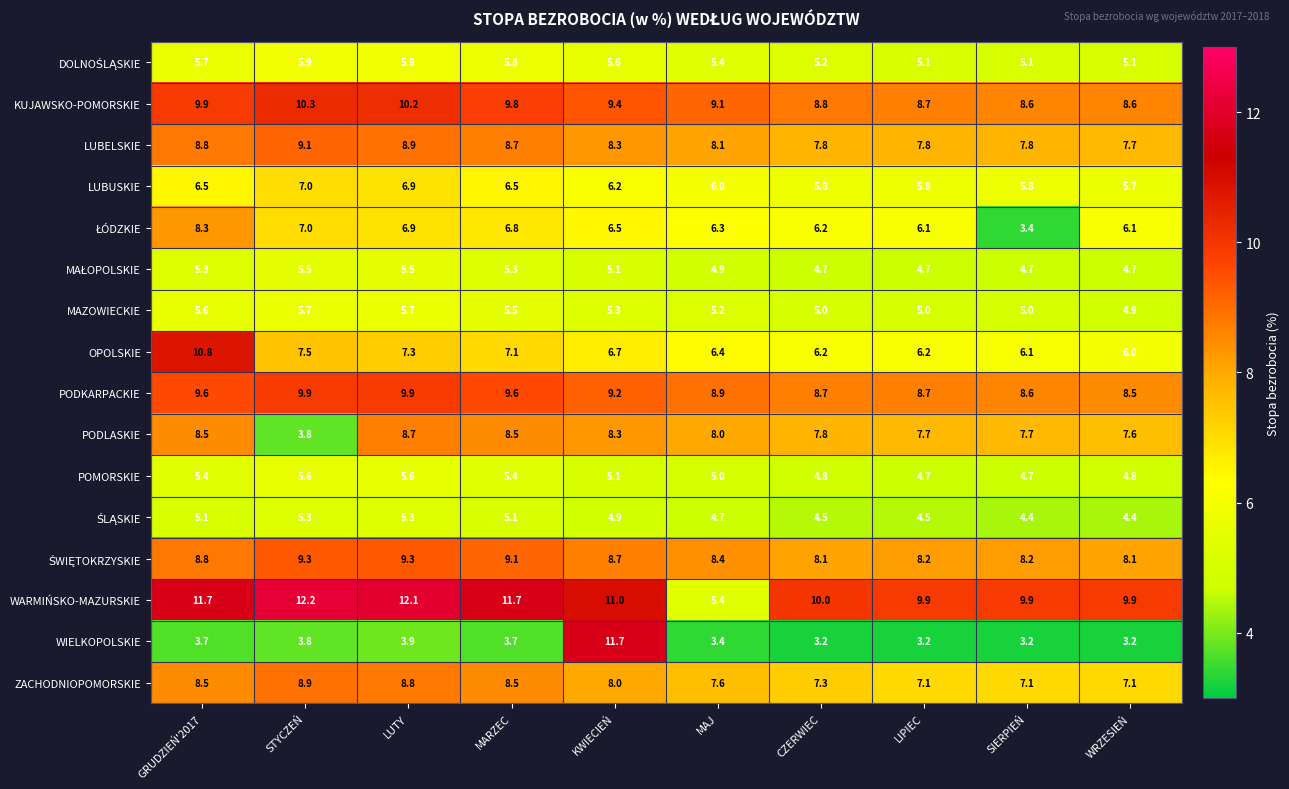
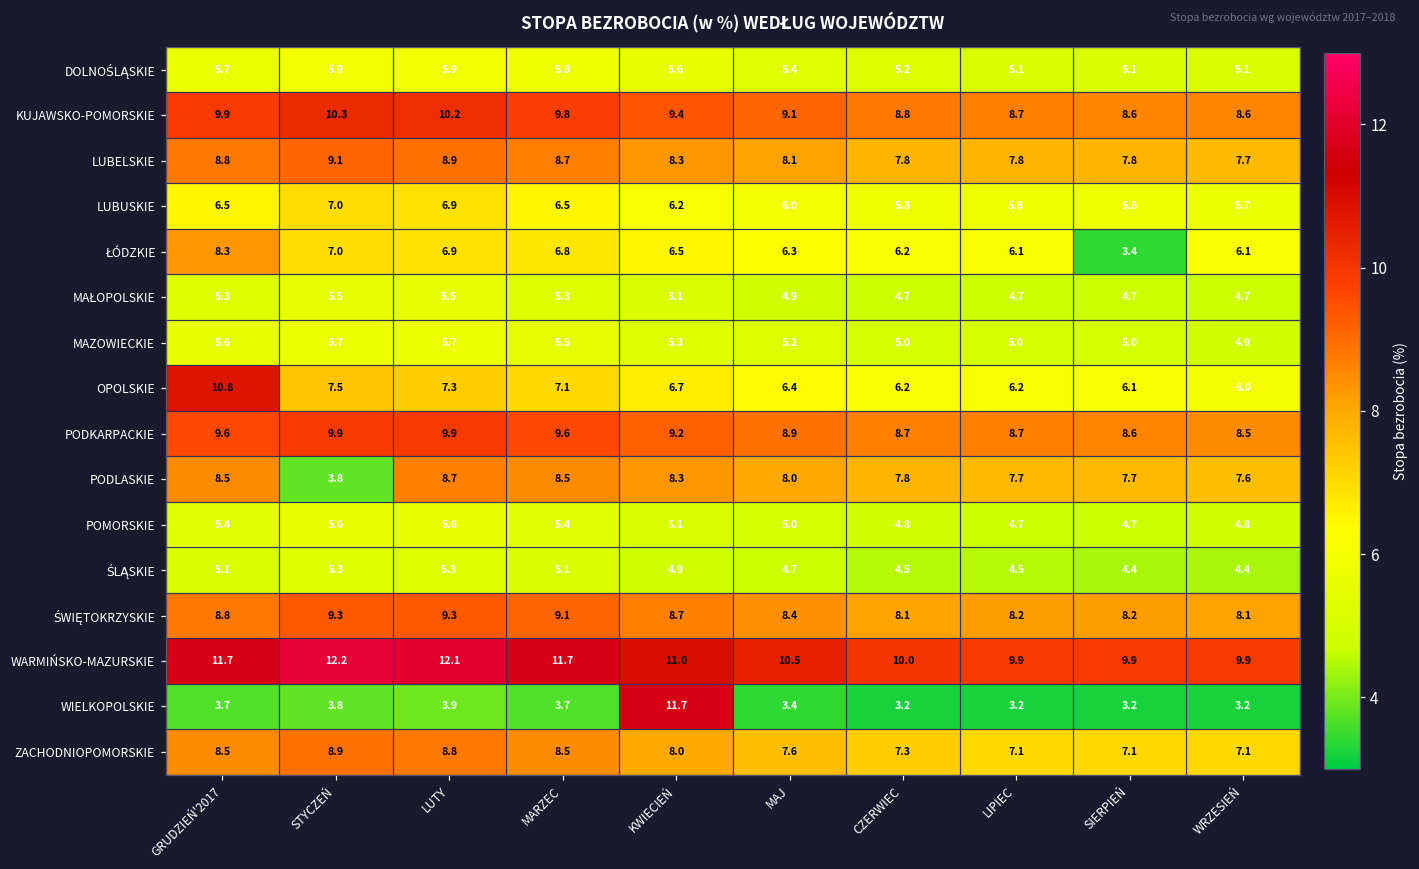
  {
    "DOLNOŚLĄSKIE": {
      "GRUDZIEŃ'2017": 5.7,
      "STYCZEŃ": 5.9,
      "LUTY": 5.9,
      "MARZEC": 5.8,
      "KWIECIEŃ": 5.6,
      "MAJ": 5.4,
      "CZERWIEC": 5.2,
      "LIPIEC": 5.1,
      "SIERPIEŃ": 5.1,
      "WRZESIEŃ": 5.1
    },
    "KUJAWSKO-POMORSKIE": {
      "GRUDZIEŃ'2017": 9.9,
      "STYCZEŃ": 10.3,
      "LUTY": 10.2,
      "MARZEC": 9.8,
      "KWIECIEŃ": 9.4,
      "MAJ": 9.1,
      "CZERWIEC": 8.8,
      "LIPIEC": 8.7,
      "SIERPIEŃ": 8.6,
      "WRZESIEŃ": 8.6
    },
    "LUBELSKIE": {
      "GRUDZIEŃ'2017": 8.8,
      "STYCZEŃ": 9.1,
      "LUTY": 8.9,
      "MARZEC": 8.7,
      "KWIECIEŃ": 8.3,
      "MAJ": 8.1,
      "CZERWIEC": 7.8,
      "LIPIEC": 7.8,
      "SIERPIEŃ": 7.8,
      "WRZESIEŃ": 7.7
    },
    "LUBUSKIE": {
      "GRUDZIEŃ'2017": 6.5,
      "STYCZEŃ": 7.0,
      "LUTY": 6.9,
      "MARZEC": 6.5,
      "KWIECIEŃ": 6.2,
      "MAJ": 6.0,
      "CZERWIEC": 5.8,
      "LIPIEC": 5.8,
      "SIERPIEŃ": 5.8,
      "WRZESIEŃ": 5.7
    },
    "ŁÓDZKIE": {
      "GRUDZIEŃ'2017": 8.3,
      "STYCZEŃ": 7.0,
      "LUTY": 6.9,
      "MARZEC": 6.8,
      "KWIECIEŃ": 6.5,
      "MAJ": 6.3,
      "CZERWIEC": 6.2,
      "LIPIEC": 6.1,
      "SIERPIEŃ": 3.4,
      "WRZESIEŃ": 6.1
    },
    "MAŁOPOLSKIE": {
      "GRUDZIEŃ'2017": 5.3,
      "STYCZEŃ": 5.5,
      "LUTY": 5.5,
      "MARZEC": 5.3,
      "KWIECIEŃ": 5.1,
      "MAJ": 4.9,
      "CZERWIEC": 4.7,
      "LIPIEC": 4.7,
      "SIERPIEŃ": 4.7,
      "WRZESIEŃ": 4.7
    },
    "MAZOWIECKIE": {
      "GRUDZIEŃ'2017": 5.6,
      "STYCZEŃ": 5.7,
      "LUTY": 5.7,
      "MARZEC": 5.5,
      "KWIECIEŃ": 5.3,
      "MAJ": 5.2,
      "CZERWIEC": 5.0,
      "LIPIEC": 5.0,
      "SIERPIEŃ": 5.0,
      "WRZESIEŃ": 4.9
    },
    "OPOLSKIE": {
      "GRUDZIEŃ'2017": 10.8,
      "STYCZEŃ": 7.5,
      "LUTY": 7.3,
      "MARZEC": 7.1,
      "KWIECIEŃ": 6.7,
      "MAJ": 6.4,
      "CZERWIEC": 6.2,
      "LIPIEC": 6.2,
      "SIERPIEŃ": 6.1,
      "WRZESIEŃ": 6.0
    },
    "PODKARPACKIE": {
      "GRUDZIEŃ'2017": 9.6,
      "STYCZEŃ": 9.9,
      "LUTY": 9.9,
      "MARZEC": 9.6,
      "KWIECIEŃ": 9.2,
      "MAJ": 8.9,
      "CZERWIEC": 8.7,
      "LIPIEC": 8.7,
      "SIERPIEŃ": 8.6,
      "WRZESIEŃ": 8.5
    },
    "PODLASKIE": {
      "GRUDZIEŃ'2017": 8.5,
      "STYCZEŃ": 3.8,
      "LUTY": 8.7,
      "MARZEC": 8.5,
      "KWIECIEŃ": 8.3,
      "MAJ": 8.0,
      "CZERWIEC": 7.8,
      "LIPIEC": 7.7,
      "SIERPIEŃ": 7.7,
      "WRZESIEŃ": 7.6
    },
    "POMORSKIE": {
      "GRUDZIEŃ'2017": 5.4,
      "STYCZEŃ": 5.6,
      "LUTY": 5.6,
      "MARZEC": 5.4,
      "KWIECIEŃ": 5.1,
      "MAJ": 5.0,
      "CZERWIEC": 4.8,
      "LIPIEC": 4.7,
      "SIERPIEŃ": 4.7,
      "WRZESIEŃ": 4.8
    },
    "ŚLĄSKIE": {
      "GRUDZIEŃ'2017": 5.1,
      "STYCZEŃ": 5.3,
      "LUTY": 5.3,
      "MARZEC": 5.1,
      "KWIECIEŃ": 4.9,
      "MAJ": 4.7,
      "CZERWIEC": 4.5,
      "LIPIEC": 4.5,
      "SIERPIEŃ": 4.4,
      "WRZESIEŃ": 4.4
    },
    "ŚWIĘTOKRZYSKIE": {
      "GRUDZIEŃ'2017": 8.8,
      "STYCZEŃ": 9.3,
      "LUTY": 9.3,
      "MARZEC": 9.1,
      "KWIECIEŃ": 8.7,
      "MAJ": 8.4,
      "CZERWIEC": 8.1,
      "LIPIEC": 8.2,
      "SIERPIEŃ": 8.2,
      "WRZESIEŃ": 8.1
    },
    "WARMIŃSKO-MAZURSKIE": {
      "GRUDZIEŃ'2017": 11.7,
      "STYCZEŃ": 12.2,
      "LUTY": 12.1,
      "MARZEC": 11.7,
      "KWIECIEŃ": 11.0,
-     "MAJ": 5.4,
+     "MAJ": 10.5,
      "CZERWIEC": 10.0,
      "LIPIEC": 9.9,
      "SIERPIEŃ": 9.9,
      "WRZESIEŃ": 9.9
    },
    "WIELKOPOLSKIE": {
      "GRUDZIEŃ'2017": 3.7,
      "STYCZEŃ": 3.8,
      "LUTY": 3.9,
      "MARZEC": 3.7,
      "KWIECIEŃ": 11.7,
      "MAJ": 3.4,
      "CZERWIEC": 3.2,
      "LIPIEC": 3.2,
      "SIERPIEŃ": 3.2,
      "WRZESIEŃ": 3.2
    },
    "ZACHODNIOPOMORSKIE": {
      "GRUDZIEŃ'2017": 8.5,
      "STYCZEŃ": 8.9,
      "LUTY": 8.8,
      "MARZEC": 8.5,
      "KWIECIEŃ": 8.0,
      "MAJ": 7.6,
      "CZERWIEC": 7.3,
      "LIPIEC": 7.1,
      "SIERPIEŃ": 7.1,
      "WRZESIEŃ": 7.1
    }
  }
